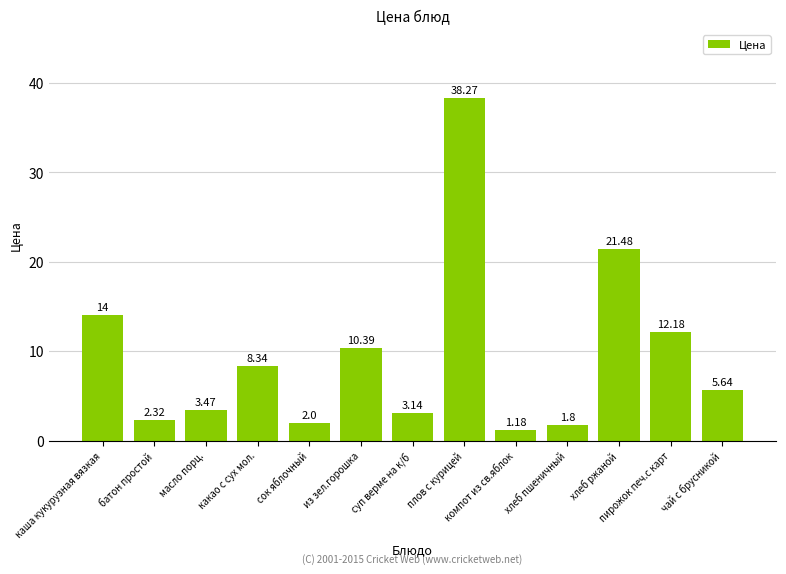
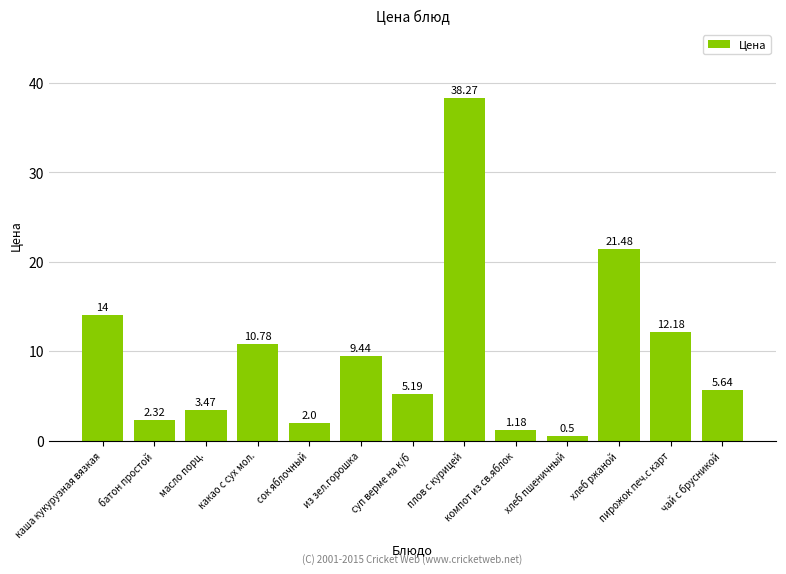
  {
    "каша кукурузная вязкая": 14,
    "батон простой": 2.32,
    "масло порц.": 3.47,
-   "какао с сух мол.": 8.34,
+   "какао с сух мол.": 10.78,
    "сок яблочный": 2.0,
-   "из зел.горошка": 10.39,
-   "суп верме на к/б": 3.14,
+   "из зел.горошка": 9.44,
+   "суп верме на к/б": 5.19,
    "плов с курицей": 38.27,
    "компот из св.яблок": 1.18,
-   "хлеб пшеничный": 1.8,
+   "хлеб пшеничный": 0.5,
    "хлеб ржаной": 21.48,
    "пирожок печ.с карт": 12.18,
    "чай с брусникой": 5.64
  }
